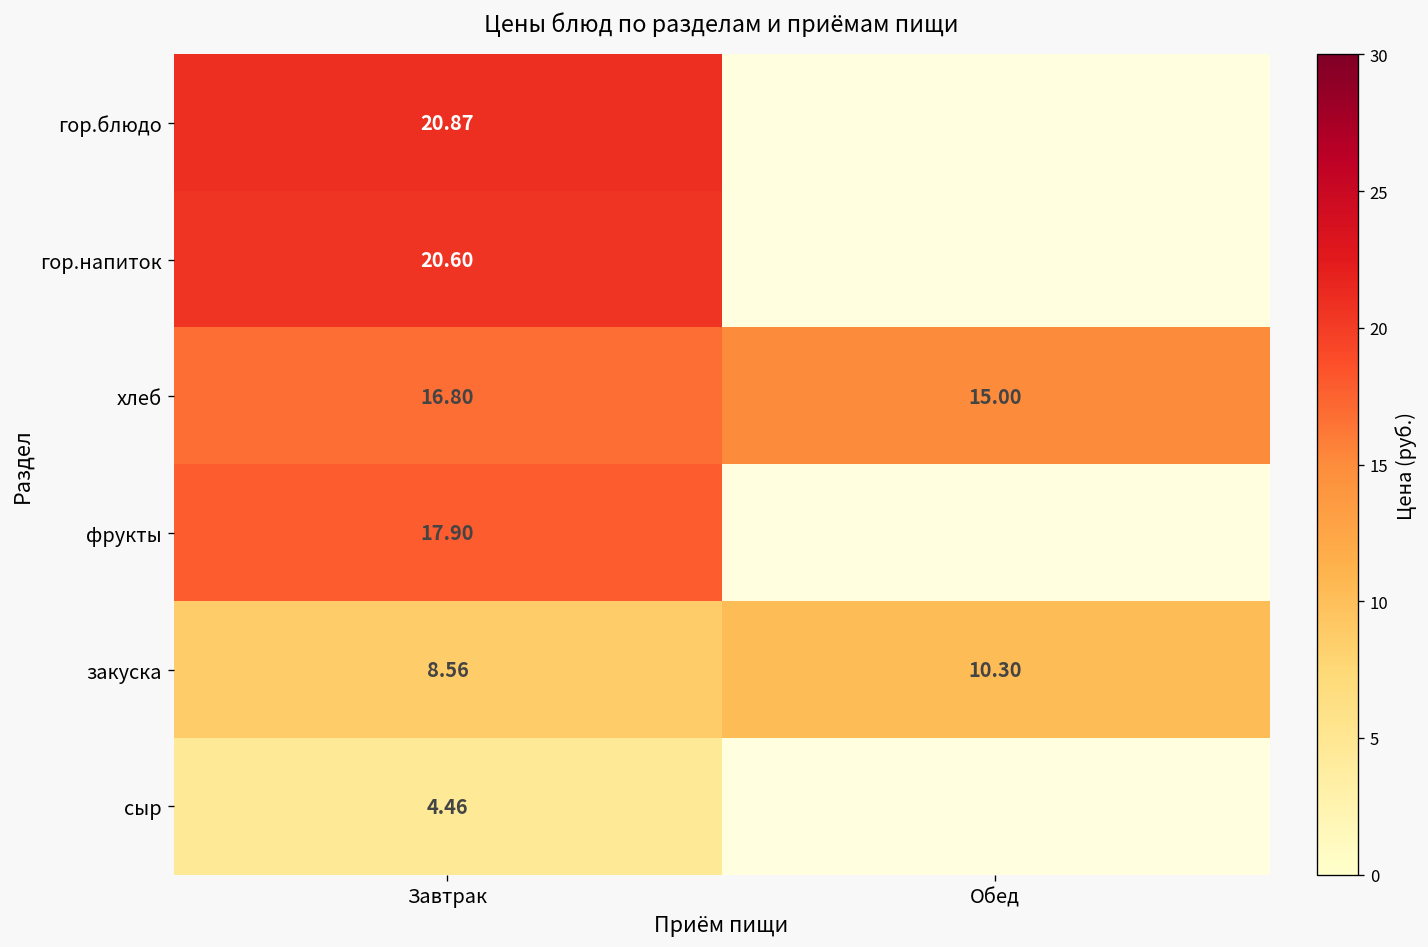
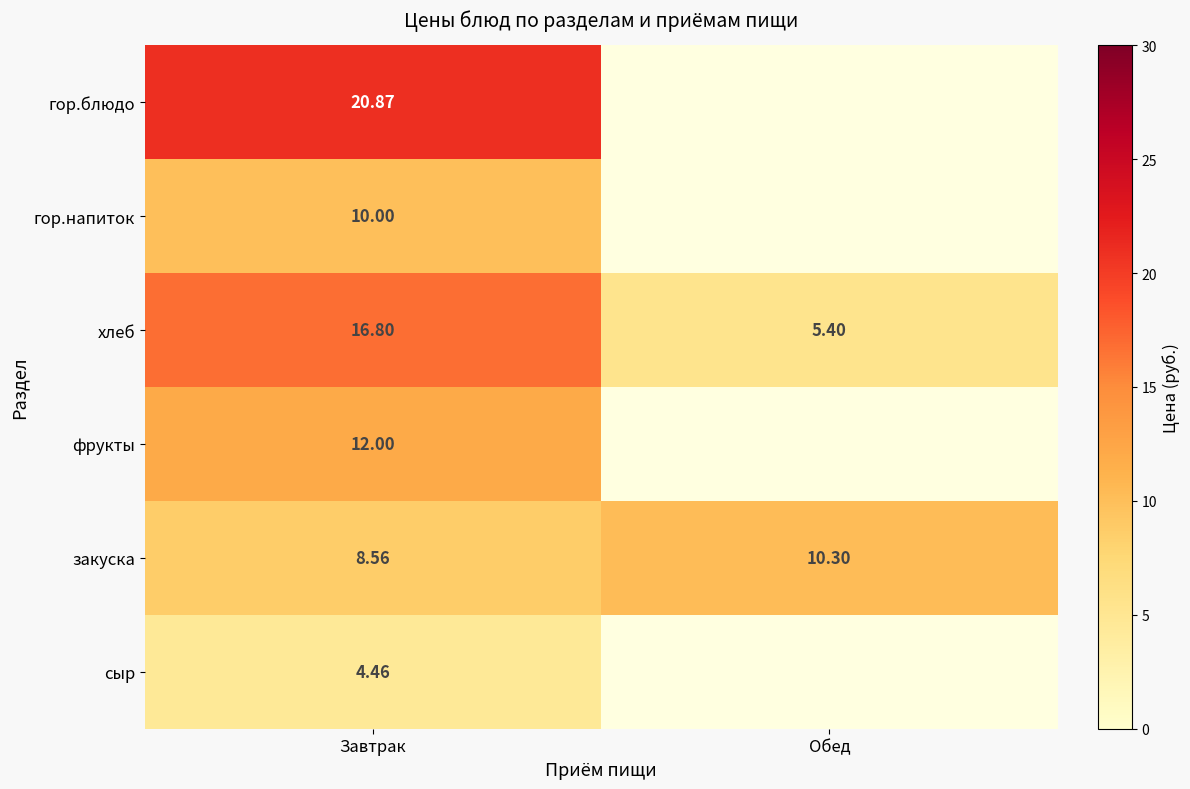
  {
    "гор.блюдо": {
      "Завтрак": 20.87
    },
    "гор.напиток": {
-     "Завтрак": 20.60
+     "Завтрак": 10.00
    },
    "хлеб": {
      "Завтрак": 16.80,
-     "Обед": 15.00
+     "Обед": 5.40
    },
    "фрукты": {
-     "Завтрак": 17.90
+     "Завтрак": 12.00
    },
    "закуска": {
      "Завтрак": 8.56,
      "Обед": 10.30
    },
    "сыр": {
      "Завтрак": 4.46
    }
  }
